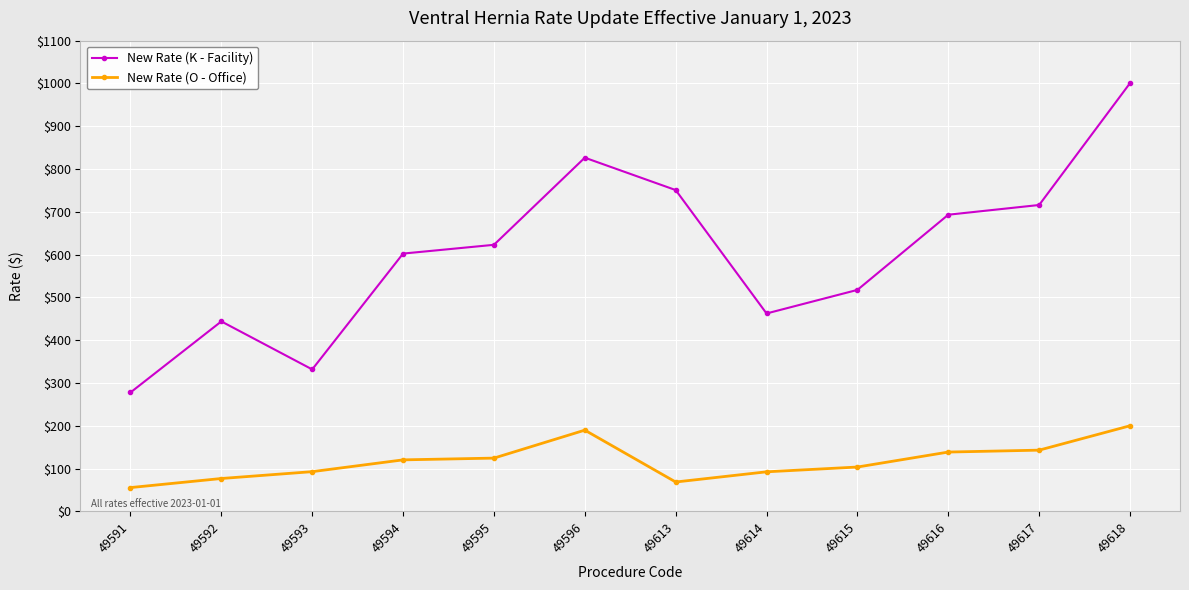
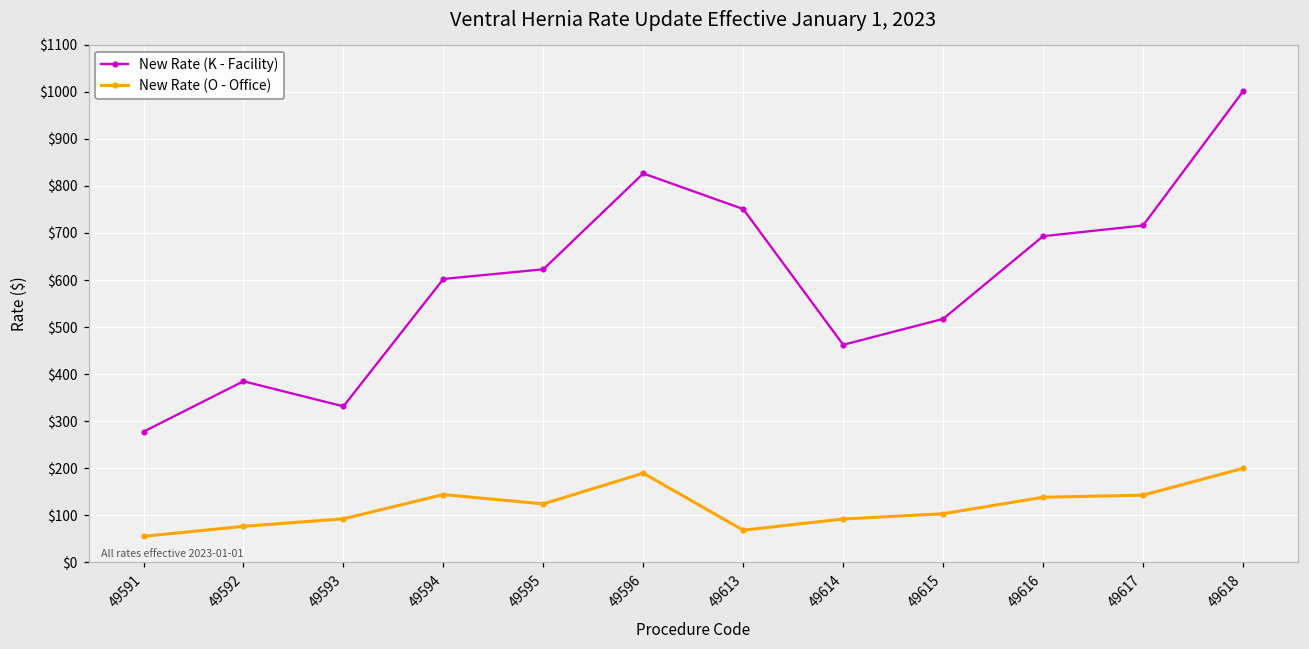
  {
    "New Rate (K - Facility)": {
      "49591": "$280",
-     "49592": "$440",
+     "49592": "$380",
      "49593": "$330",
      "49594": "$600",
      "49595": "$620",
      "49596": "$830",
      "49613": "$750",
      "49614": "$460",
      "49615": "$520",
      "49616": "$690",
      "49617": "$720",
      "49618": "$1000"
    },
    "New Rate (O - Office)": {
      "49592": "$80",
      "49593": "$90",
-     "49594": "$120",
+     "49594": "$140",
      "49595": "$120",
      "49596": "$190",
      "49613": "$70",
      "49614": "$90",
      "49615": "$100",
      "49616": "$140",
      "49617": "$140",
      "49618": "$200"
    }
  }
